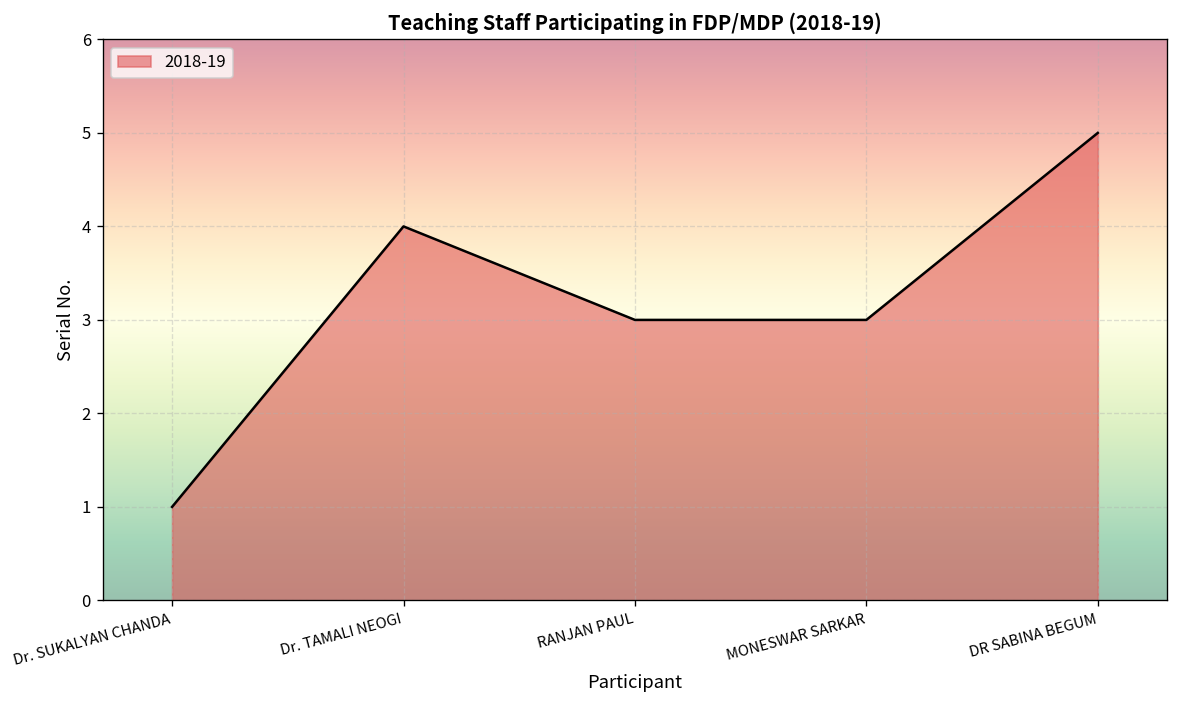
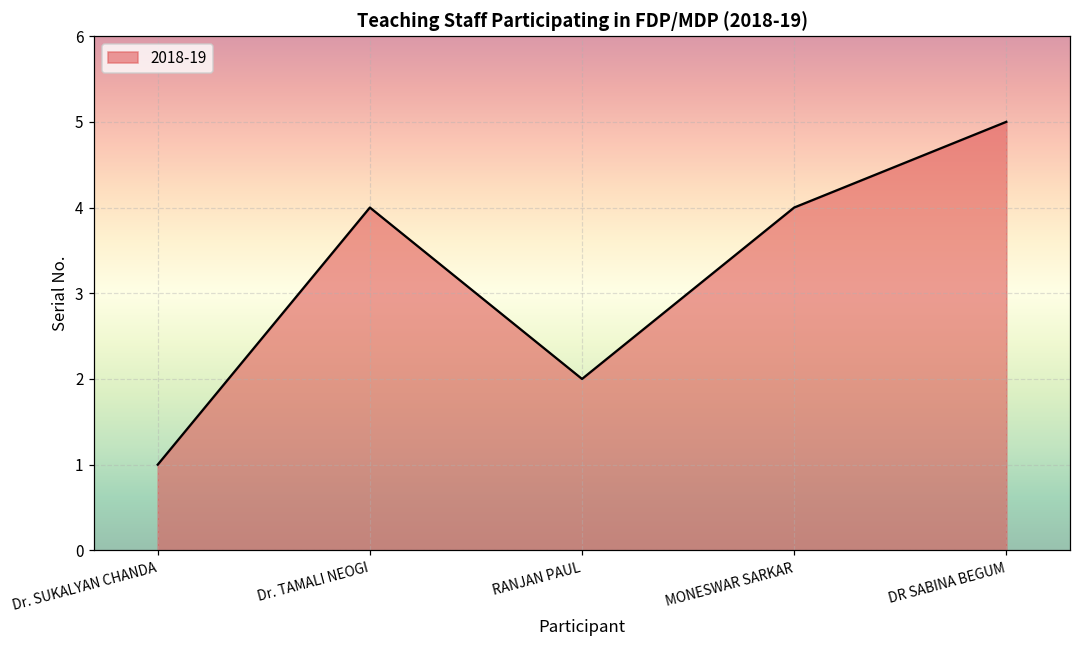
  {
    "Dr. SUKALYAN CHANDA": 1,
    "Dr. TAMALI NEOGI": 4,
-   "RANJAN PAUL": 3,
-   "MONESWAR SARKAR": 3,
+   "RANJAN PAUL": 2,
+   "MONESWAR SARKAR": 4,
    "DR SABINA BEGUM": 5
  }
